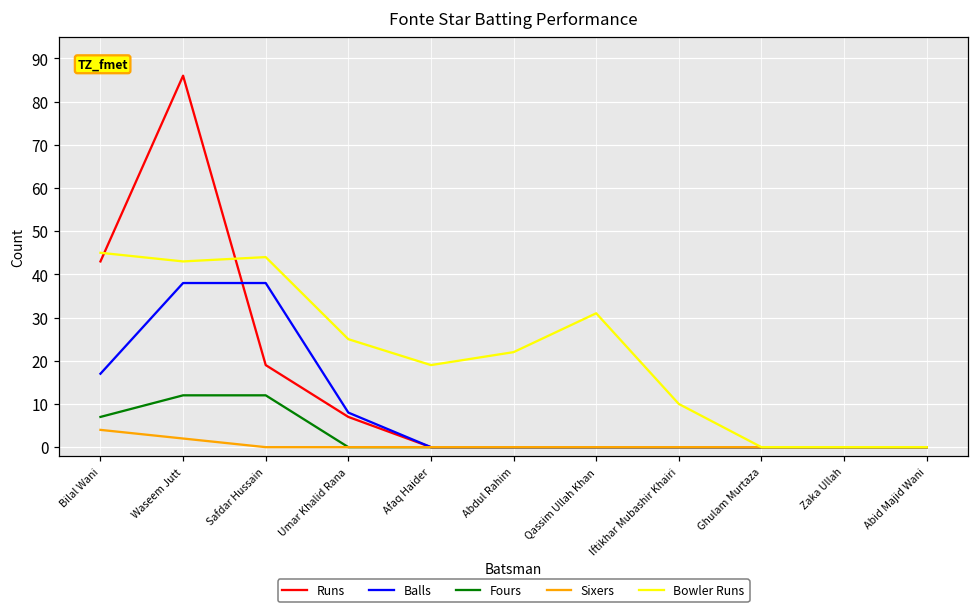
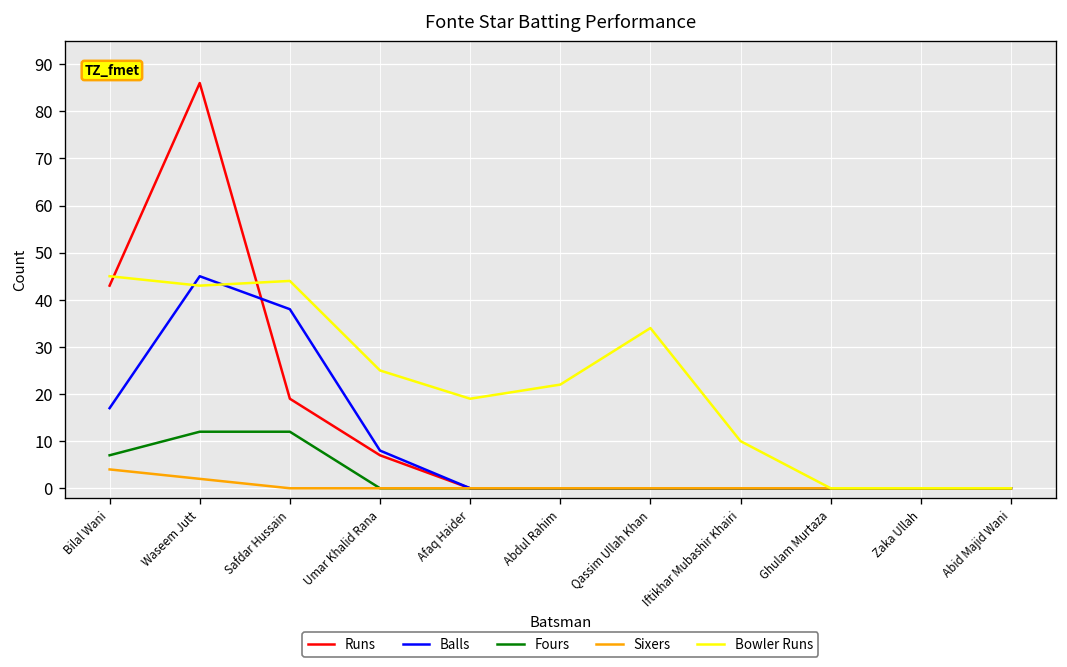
  {
    "Runs": {
      "Bilal Wani": 43,
      "Waseem Jutt": 86,
      "Safdar Hussain": 19,
      "Umar Khalid Rana": 7
    },
    "Balls": {
      "Bilal Wani": 17,
-     "Waseem Jutt": 38,
+     "Waseem Jutt": 45,
      "Safdar Hussain": 38,
      "Umar Khalid Rana": 8
    },
    "Fours": {
      "Bilal Wani": 7,
      "Waseem Jutt": 12,
      "Safdar Hussain": 12
    },
    "Sixers": {
      "Bilal Wani": 4,
      "Waseem Jutt": 2,
      "Safdar Hussain": 0
    },
    "Bowler Runs": {
      "Bilal Wani": 45,
      "Waseem Jutt": 43,
      "Safdar Hussain": 44,
      "Umar Khalid Rana": 25,
      "Afaq Haider": 19,
      "Abdul Rahim": 22,
-     "Qassim Ullah Khan": 31,
+     "Qassim Ullah Khan": 34,
      "Iftikhar Mubashir Khairi": 10
    }
  }
